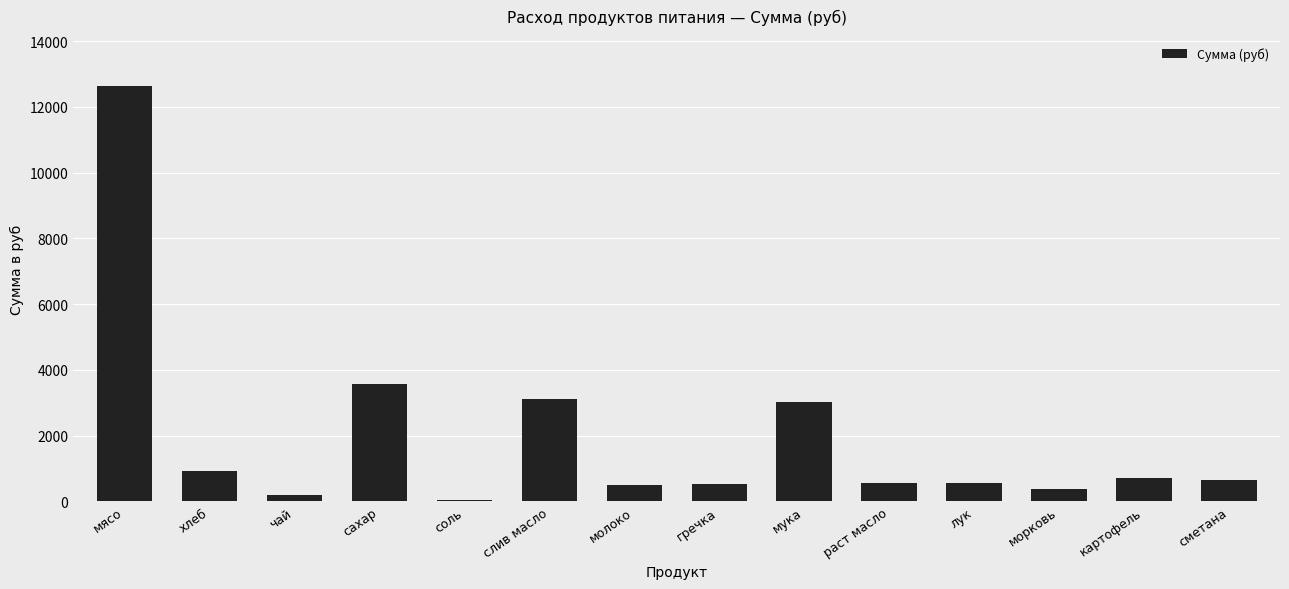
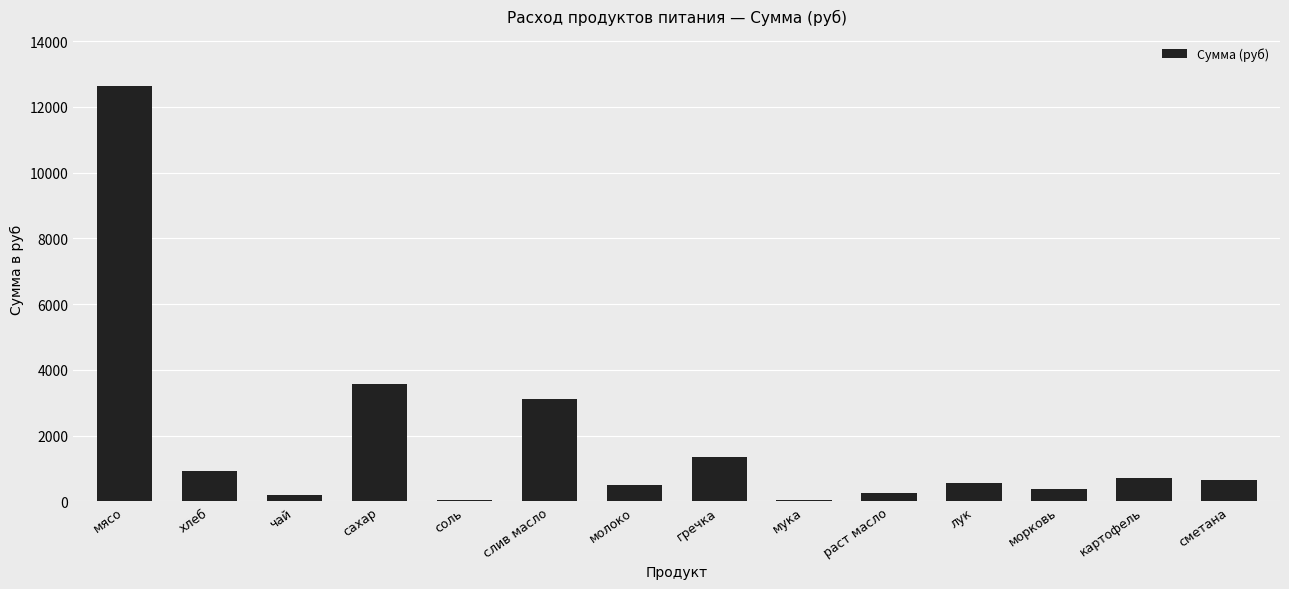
  {
    "мясо": 12600,
    "хлеб": 900,
    "чай": 200,
    "сахар": 3600,
    "слив масло": 3100,
    "молоко": 500,
-   "гречка": 500,
-   "мука": 3000,
-   "раст масло": 600,
+   "гречка": 1400,
+   "мука": 0,
+   "раст масло": 200,
    "лук": 600,
    "морковь": 400,
    "картофель": 700,
    "сметана": 600
  }
